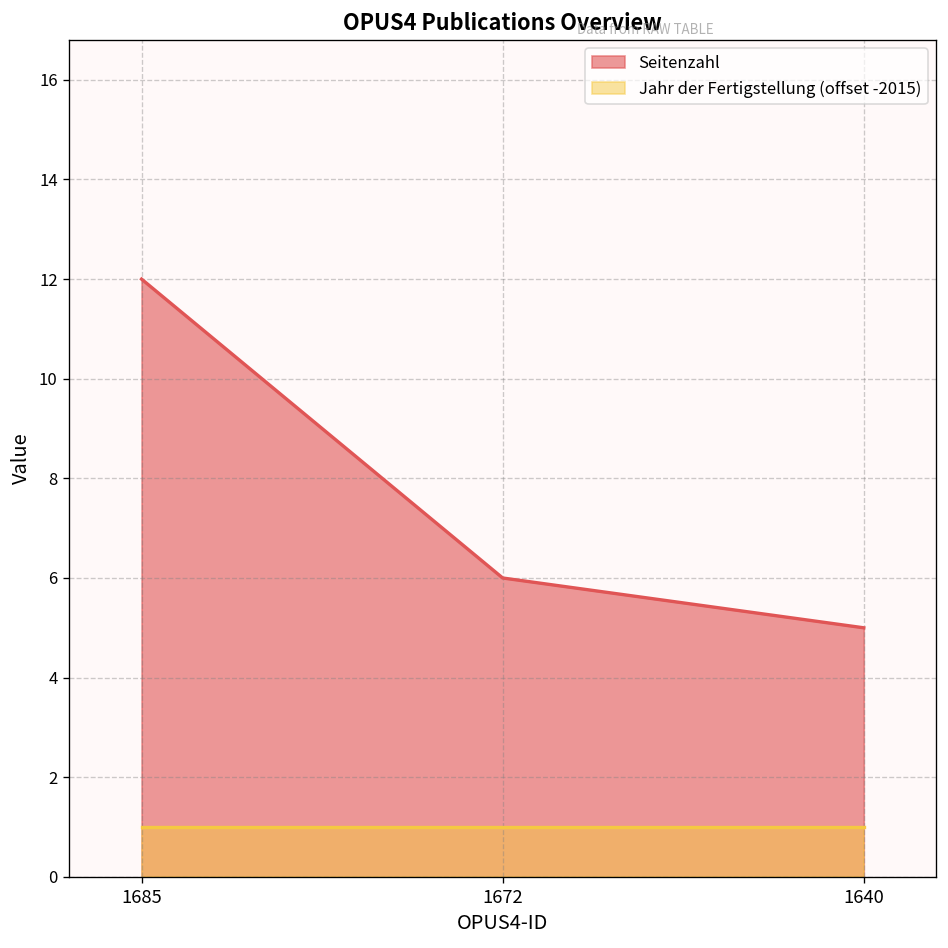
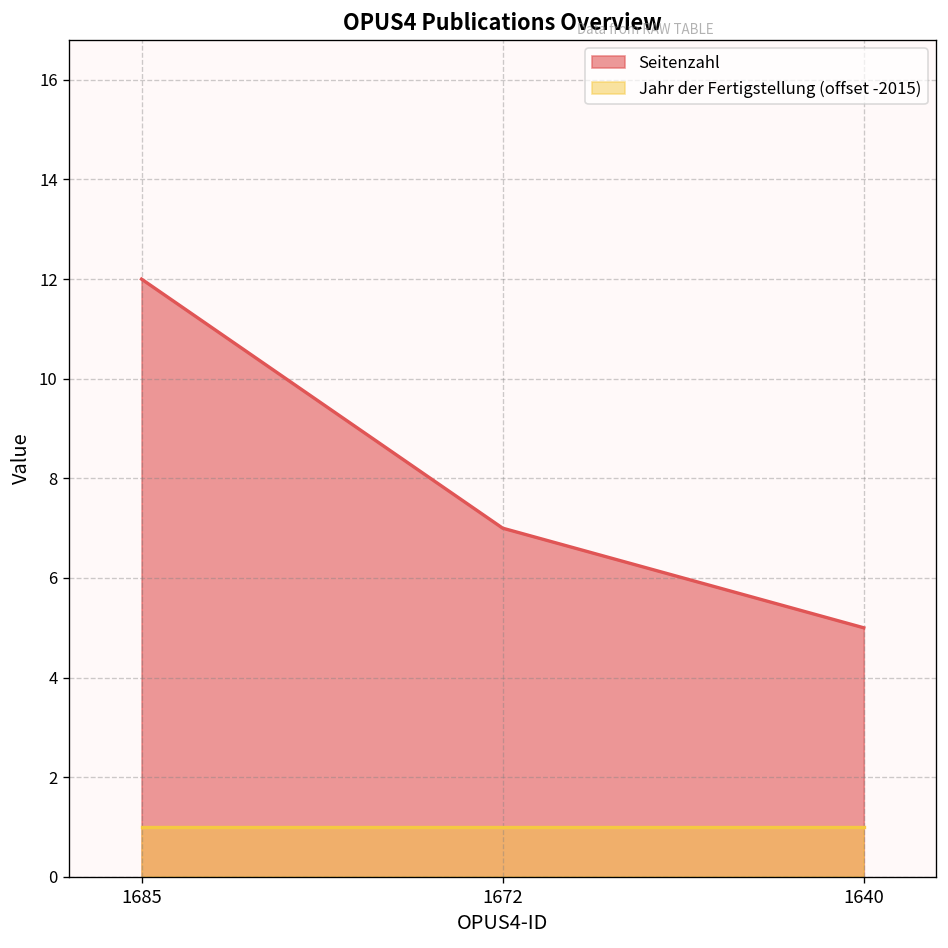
  {
    "Seitenzahl": {
      "1685": 12,
-     "1672": 6,
+     "1672": 7,
      "1640": 5
    },
    "Jahr der Fertigstellung (offset -2015)": {
      "1685": 1,
      "1672": 1,
      "1640": 1
    }
  }
